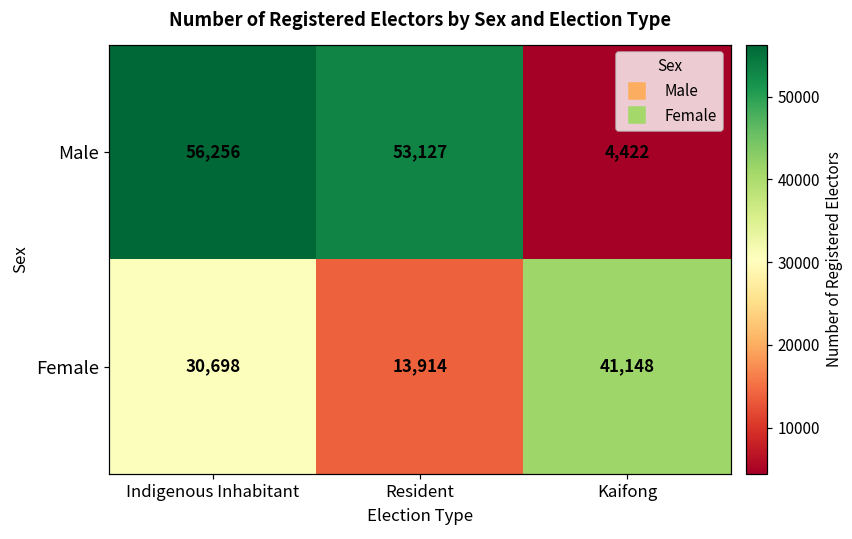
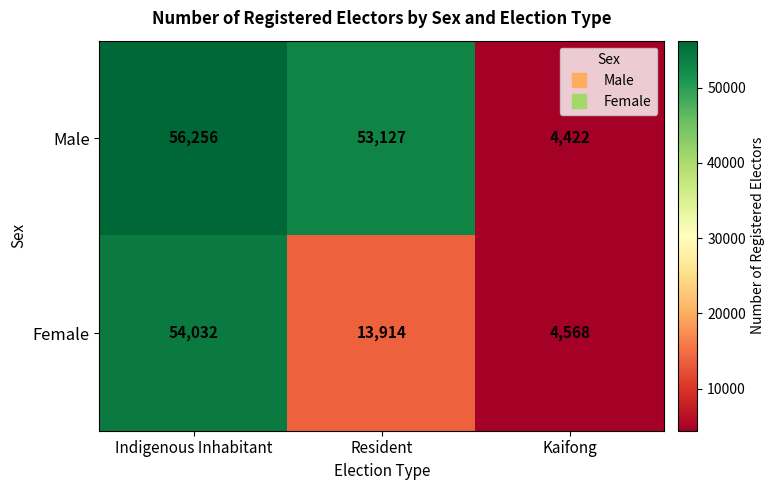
  {
    "Male": {
      "Indigenous Inhabitant": "56,256",
      "Resident": "53,127",
      "Kaifong": "4,422"
    },
    "Female": {
-     "Indigenous Inhabitant": "30,698",
+     "Indigenous Inhabitant": "54,032",
      "Resident": "13,914",
-     "Kaifong": "41,148"
+     "Kaifong": "4,568"
    }
  }
